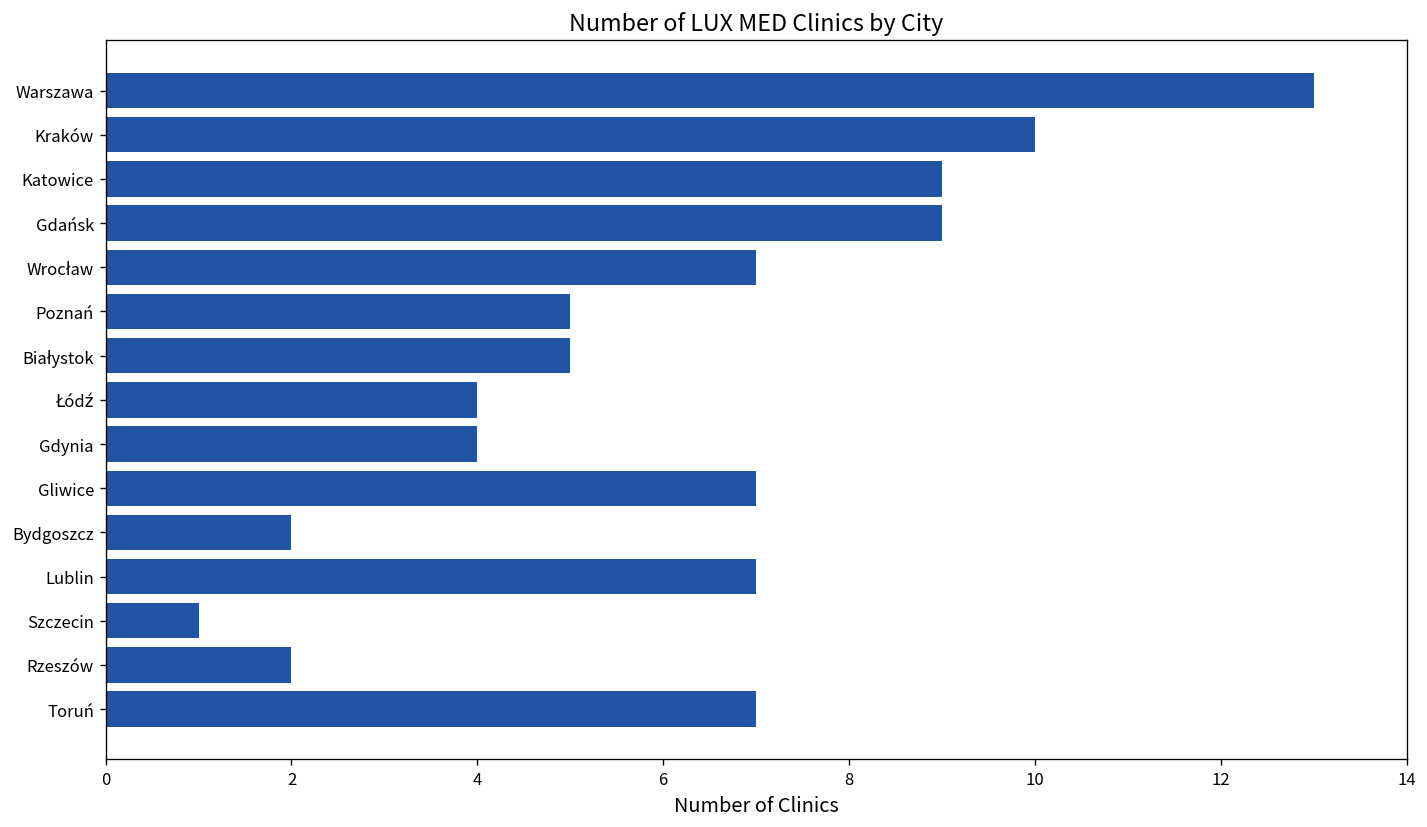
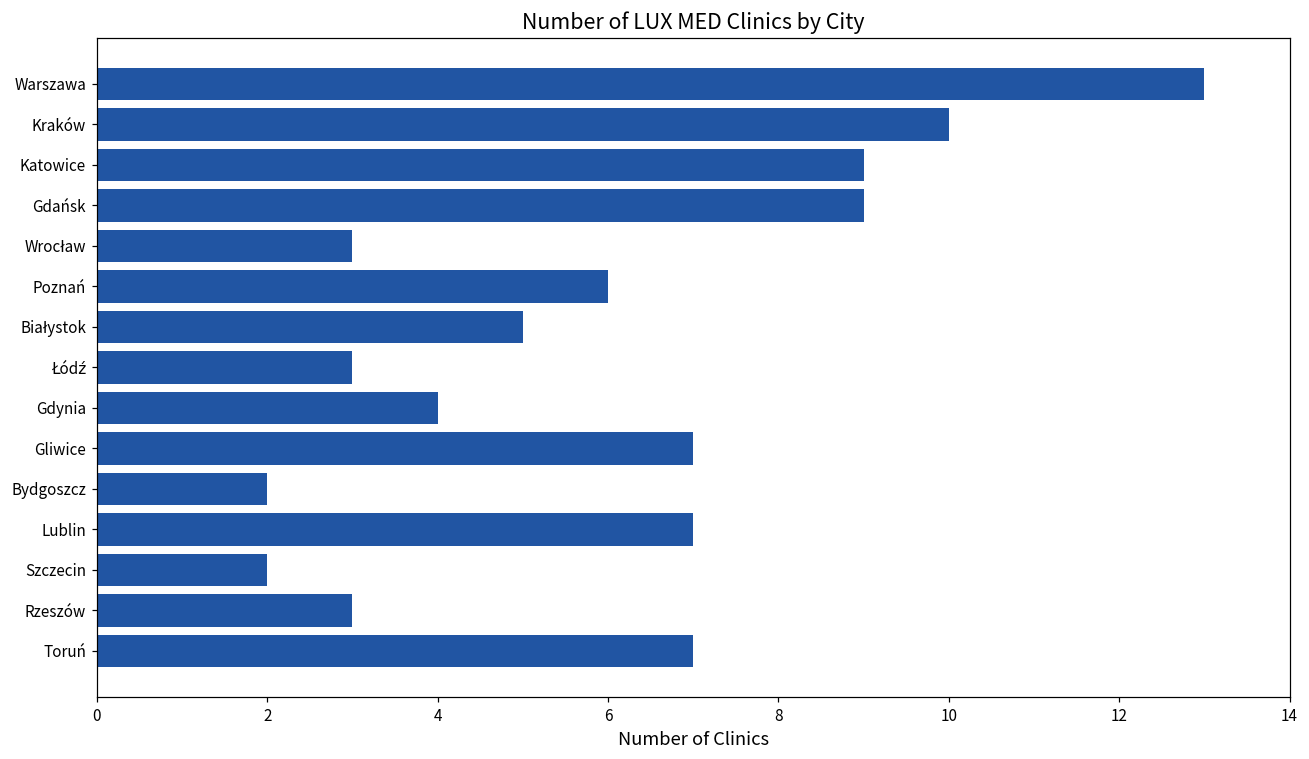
  {
    "Warszawa": 13,
    "Kraków": 10,
    "Katowice": 9,
    "Gdańsk": 9,
-   "Wrocław": 7,
-   "Poznań": 5,
+   "Wrocław": 3,
+   "Poznań": 6,
    "Białystok": 5,
-   "Łódź": 4,
+   "Łódź": 3,
    "Gdynia": 4,
    "Gliwice": 7,
    "Bydgoszcz": 2,
    "Lublin": 7,
-   "Szczecin": 1,
-   "Rzeszów": 2,
+   "Szczecin": 2,
+   "Rzeszów": 3,
    "Toruń": 7
  }
